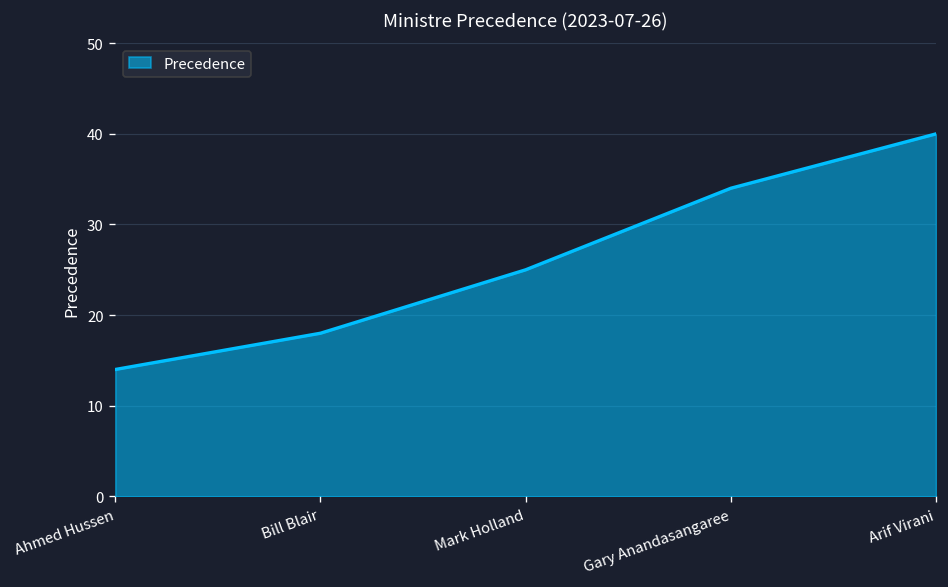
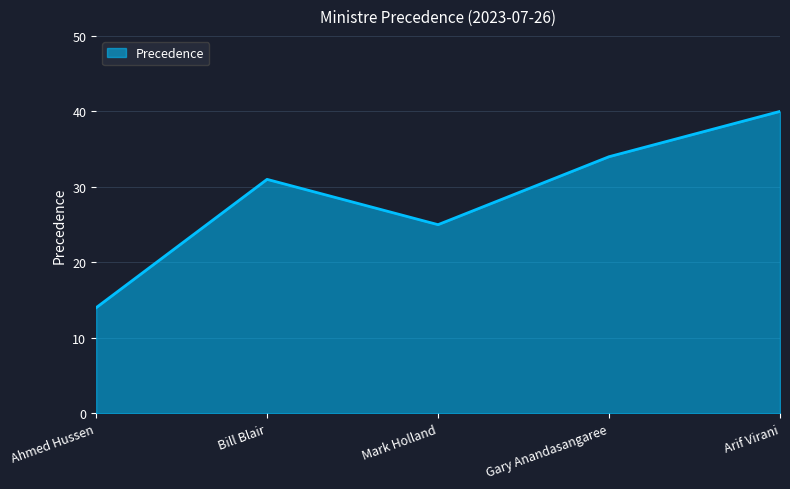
  {
    "Ahmed Hussen": 14,
-   "Bill Blair": 18,
+   "Bill Blair": 31,
    "Mark Holland": 25,
    "Gary Anandasangaree": 34,
    "Arif Virani": 40
  }
